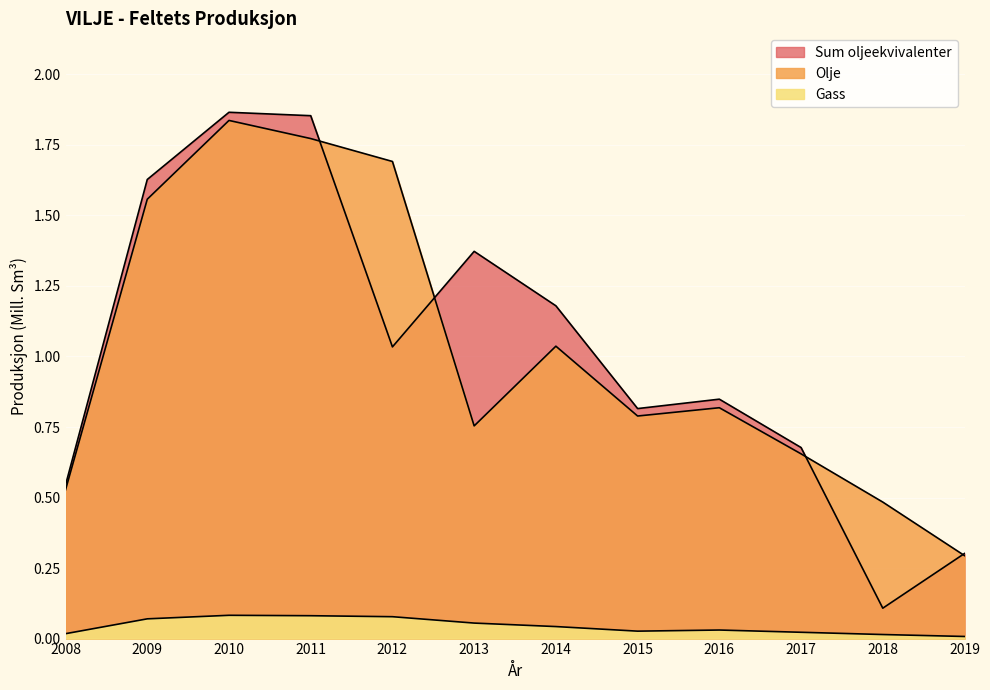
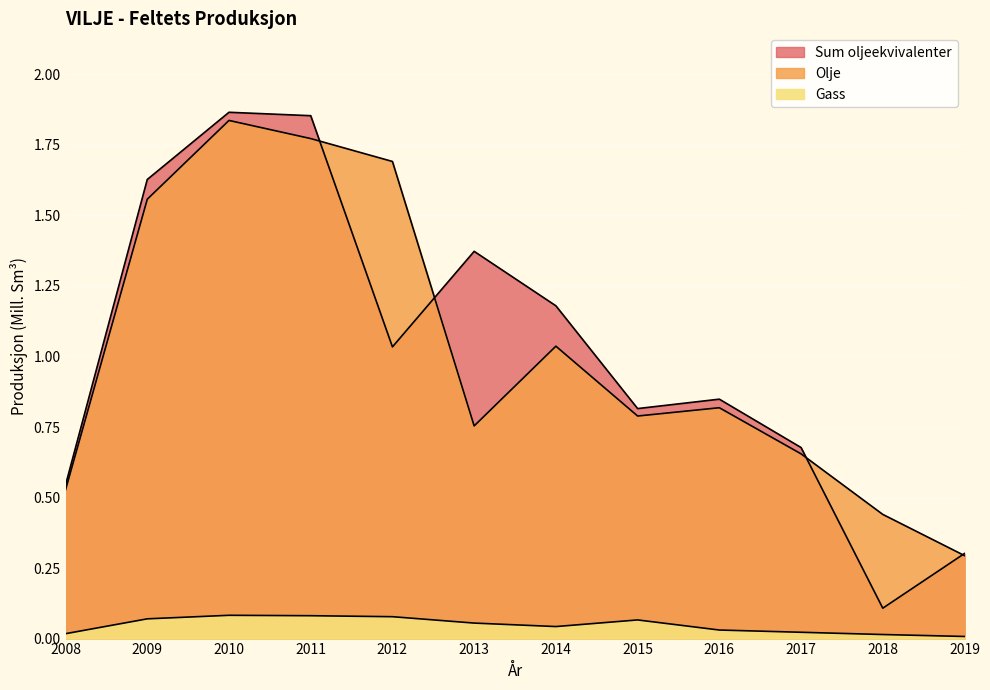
  {
    "Sum oljeekvivalenter": {
      "2008": 0.54,
      "2009": 1.63,
      "2010": 1.87,
      "2011": 1.85,
      "2012": 1.03,
      "2013": 1.37,
      "2014": 1.18,
      "2015": 0.82,
      "2016": 0.85,
      "2017": 0.68,
      "2018": 0.11
    },
    "Olje": {
      "2008": 0.53,
      "2009": 1.56,
      "2010": 1.84,
      "2011": 1.77,
      "2012": 1.69,
      "2013": 0.75,
      "2014": 1.04,
      "2015": 0.79,
      "2016": 0.82,
      "2017": 0.65,
-     "2018": 0.48
+     "2018": 0.44
    },
    "Gass": {
      "2008": 0.02,
      "2009": 0.07,
      "2010": 0.08,
      "2011": 0.08,
      "2012": 0.08,
      "2013": 0.05,
      "2014": 0.04,
-     "2015": 0.03,
+     "2015": 0.07,
      "2016": 0.03,
      "2017": 0.02,
      "2018": 0.01,
      "2019": 0.01
    }
  }
